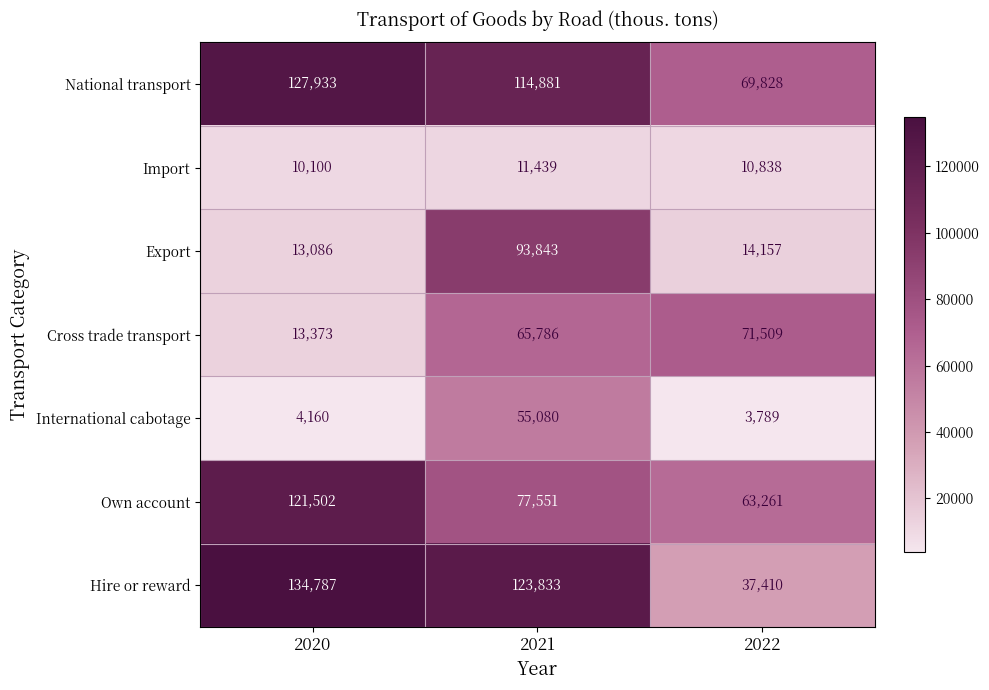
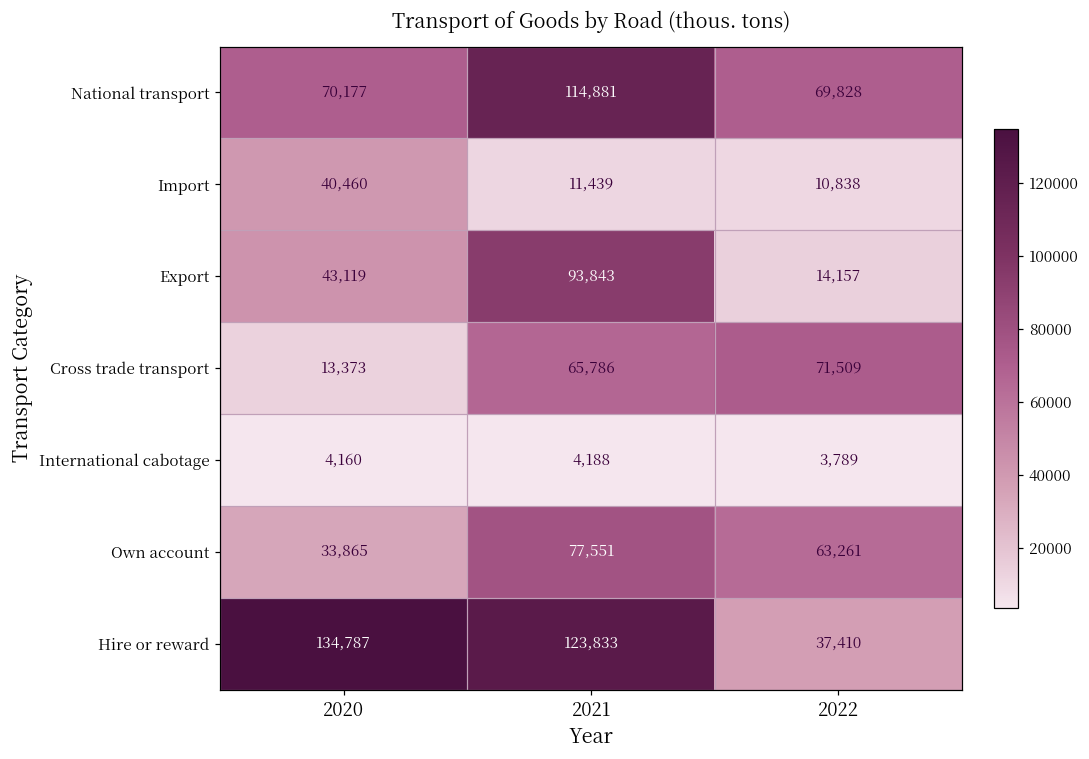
  {
    "National transport": {
-     "2020": "127,933",
+     "2020": "70,177",
      "2021": "114,881",
      "2022": "69,828"
    },
    "Import": {
-     "2020": "10,100",
+     "2020": "40,460",
      "2021": "11,439",
      "2022": "10,838"
    },
    "Export": {
-     "2020": "13,086",
+     "2020": "43,119",
      "2021": "93,843",
      "2022": "14,157"
    },
    "Cross trade transport": {
      "2020": "13,373",
      "2021": "65,786",
      "2022": "71,509"
    },
    "International cabotage": {
      "2020": "4,160",
-     "2021": "55,080",
+     "2021": "4,188",
      "2022": "3,789"
    },
    "Own account": {
-     "2020": "121,502",
+     "2020": "33,865",
      "2021": "77,551",
      "2022": "63,261"
    },
    "Hire or reward": {
      "2020": "134,787",
      "2021": "123,833",
      "2022": "37,410"
    }
  }
